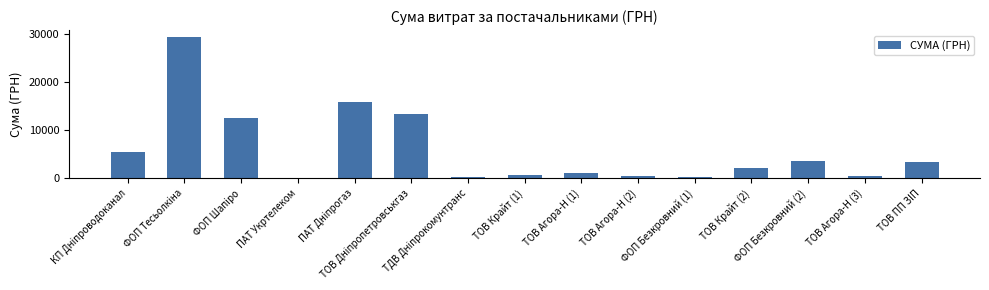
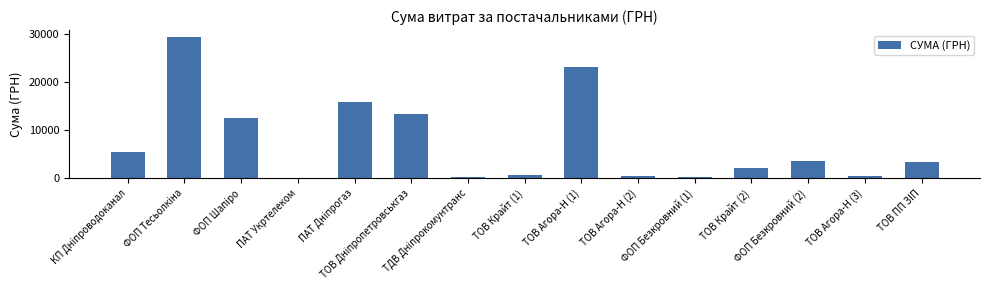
  {
    "КП Дніпроводоканал": 5000,
    "ФОП Тесьолкіна": 29000,
    "ФОП Шапіро": 13000,
    "ПАТ Дніпрогаз": 16000,
    "ТОВ Дніпропетровськгаз": 13000,
    "ТОВ Крайт (1)": 1000,
-   "ТОВ Агора-Н (1)": 1000,
+   "ТОВ Агора-Н (1)": 23000,
    "ТОВ Агора-Н (2)": 1000,
    "ТОВ Крайт (2)": 2000,
    "ФОП Безкровний (2)": 4000,
    "ТОВ Агора-Н (3)": 1000,
    "ТОВ ПП ЗІП": 3000
  }
